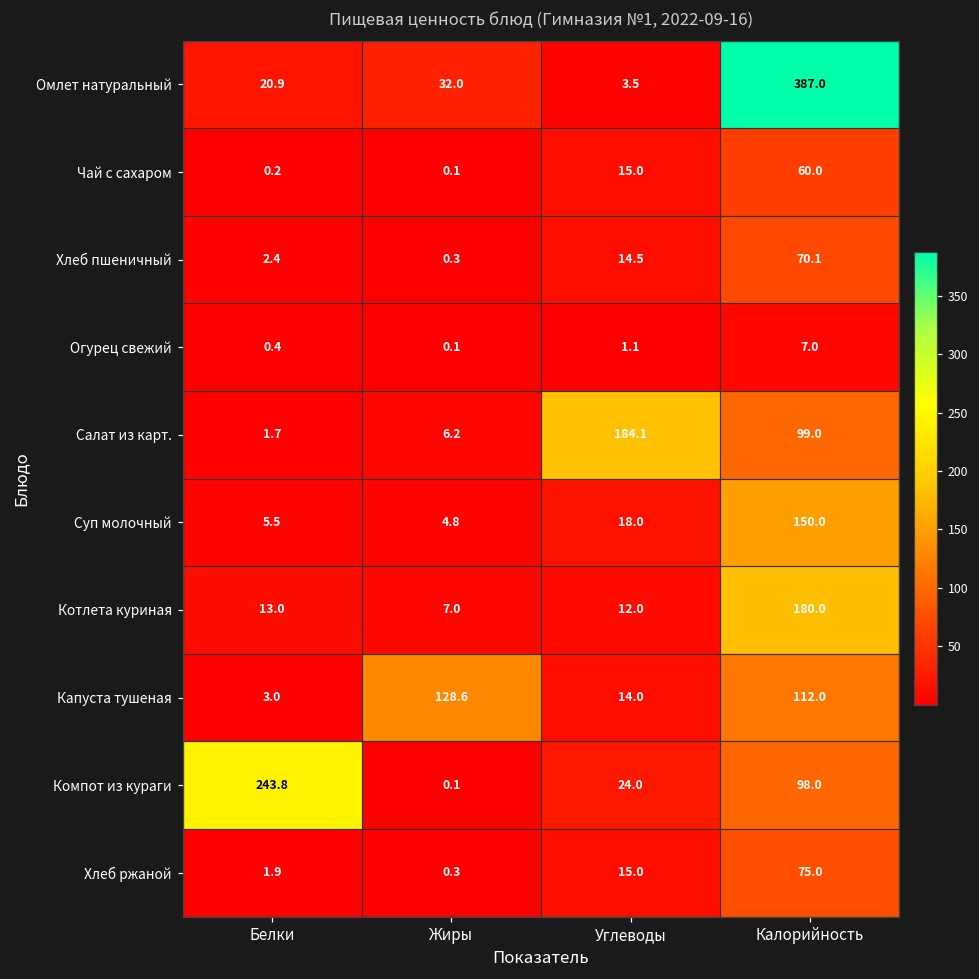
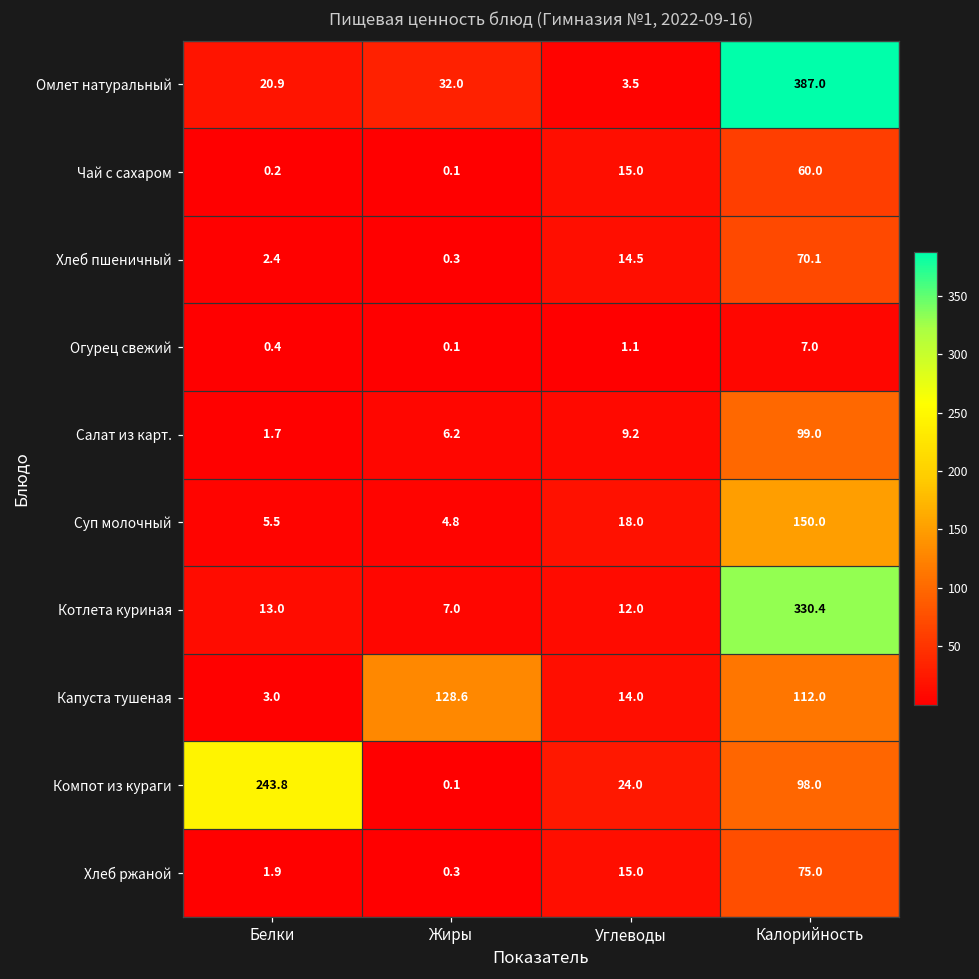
  {
    "Омлет натуральный": {
      "Белки": 20.9,
      "Жиры": 32.0,
      "Углеводы": 3.5,
      "Калорийность": 387.0
    },
    "Чай с сахаром": {
      "Белки": 0.2,
      "Жиры": 0.1,
      "Углеводы": 15.0,
      "Калорийность": 60.0
    },
    "Хлеб пшеничный": {
      "Белки": 2.4,
      "Жиры": 0.3,
      "Углеводы": 14.5,
      "Калорийность": 70.1
    },
    "Огурец свежий": {
      "Белки": 0.4,
      "Жиры": 0.1,
      "Углеводы": 1.1,
      "Калорийность": 7.0
    },
    "Салат из карт.": {
      "Белки": 1.7,
      "Жиры": 6.2,
-     "Углеводы": 184.1,
+     "Углеводы": 9.2,
      "Калорийность": 99.0
    },
    "Суп молочный": {
      "Белки": 5.5,
      "Жиры": 4.8,
      "Углеводы": 18.0,
      "Калорийность": 150.0
    },
    "Котлета куриная": {
      "Белки": 13.0,
      "Жиры": 7.0,
      "Углеводы": 12.0,
-     "Калорийность": 180.0
+     "Калорийность": 330.4
    },
    "Капуста тушеная": {
      "Белки": 3.0,
      "Жиры": 128.6,
      "Углеводы": 14.0,
      "Калорийность": 112.0
    },
    "Компот из кураги": {
      "Белки": 243.8,
      "Жиры": 0.1,
      "Углеводы": 24.0,
      "Калорийность": 98.0
    },
    "Хлеб ржаной": {
      "Белки": 1.9,
      "Жиры": 0.3,
      "Углеводы": 15.0,
      "Калорийность": 75.0
    }
  }
